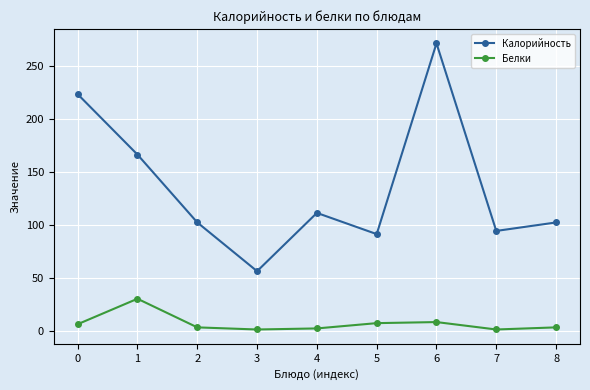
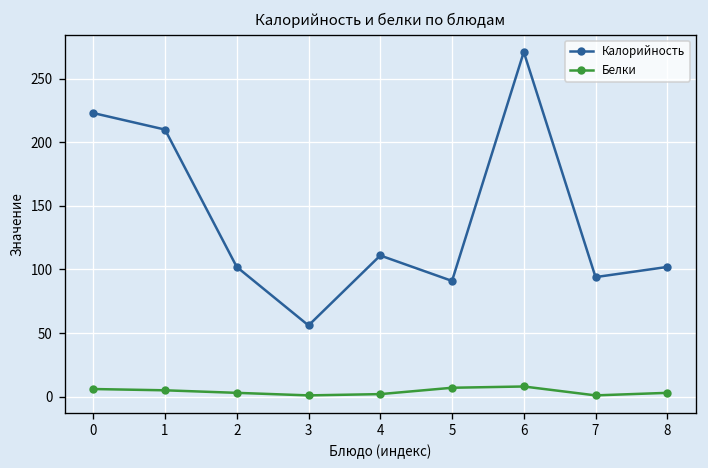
  {
    "Калорийность": {
      "0": 223,
-     "1": 166,
+     "1": 210,
      "2": 102,
      "3": 56,
      "4": 111,
      "5": 91,
      "6": 271,
      "7": 94,
      "8": 102
    },
    "Белки": {
      "0": 6,
-     "1": 30,
+     "1": 5,
      "2": 3,
      "3": 1,
      "4": 2,
      "5": 7,
      "6": 8,
      "7": 1,
      "8": 3
    }
  }
